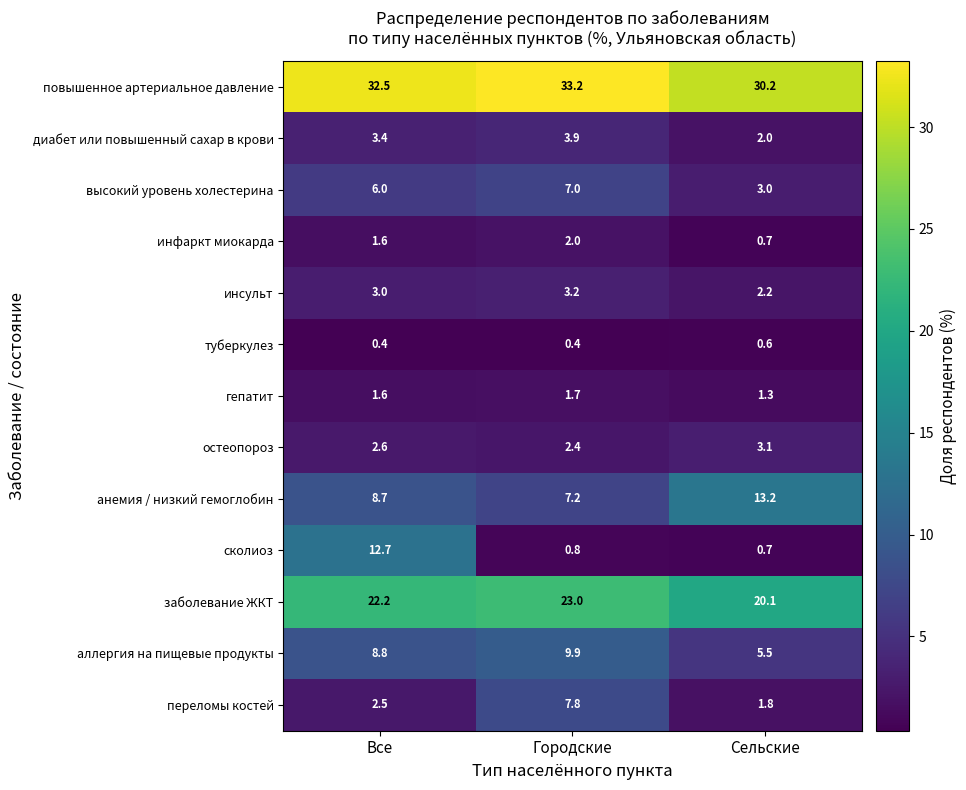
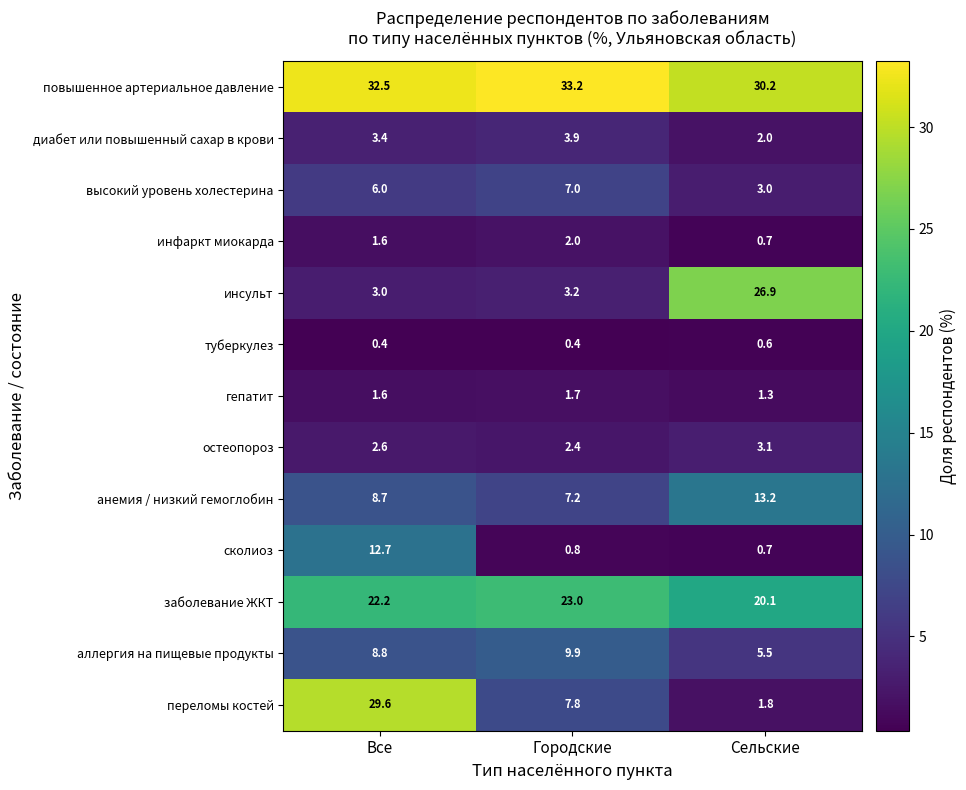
  {
    "повышенное артериальное давление": {
      "Все": 32.5,
      "Городские": 33.2,
      "Сельские": 30.2
    },
    "диабет или повышенный сахар в крови": {
      "Все": 3.4,
      "Городские": 3.9,
      "Сельские": 2.0
    },
    "высокий уровень холестерина": {
      "Все": 6.0,
      "Городские": 7.0,
      "Сельские": 3.0
    },
    "инфаркт миокарда": {
      "Все": 1.6,
      "Городские": 2.0,
      "Сельские": 0.7
    },
    "инсульт": {
      "Все": 3.0,
      "Городские": 3.2,
-     "Сельские": 2.2
+     "Сельские": 26.9
    },
    "туберкулез": {
      "Все": 0.4,
      "Городские": 0.4,
      "Сельские": 0.6
    },
    "гепатит": {
      "Все": 1.6,
      "Городские": 1.7,
      "Сельские": 1.3
    },
    "остеопороз": {
      "Все": 2.6,
      "Городские": 2.4,
      "Сельские": 3.1
    },
    "анемия / низкий гемоглобин": {
      "Все": 8.7,
      "Городские": 7.2,
      "Сельские": 13.2
    },
    "сколиоз": {
      "Все": 12.7,
      "Городские": 0.8,
      "Сельские": 0.7
    },
    "заболевание ЖКТ": {
      "Все": 22.2,
      "Городские": 23.0,
      "Сельские": 20.1
    },
    "аллергия на пищевые продукты": {
      "Все": 8.8,
      "Городские": 9.9,
      "Сельские": 5.5
    },
    "переломы костей": {
-     "Все": 2.5,
+     "Все": 29.6,
      "Городские": 7.8,
      "Сельские": 1.8
    }
  }
